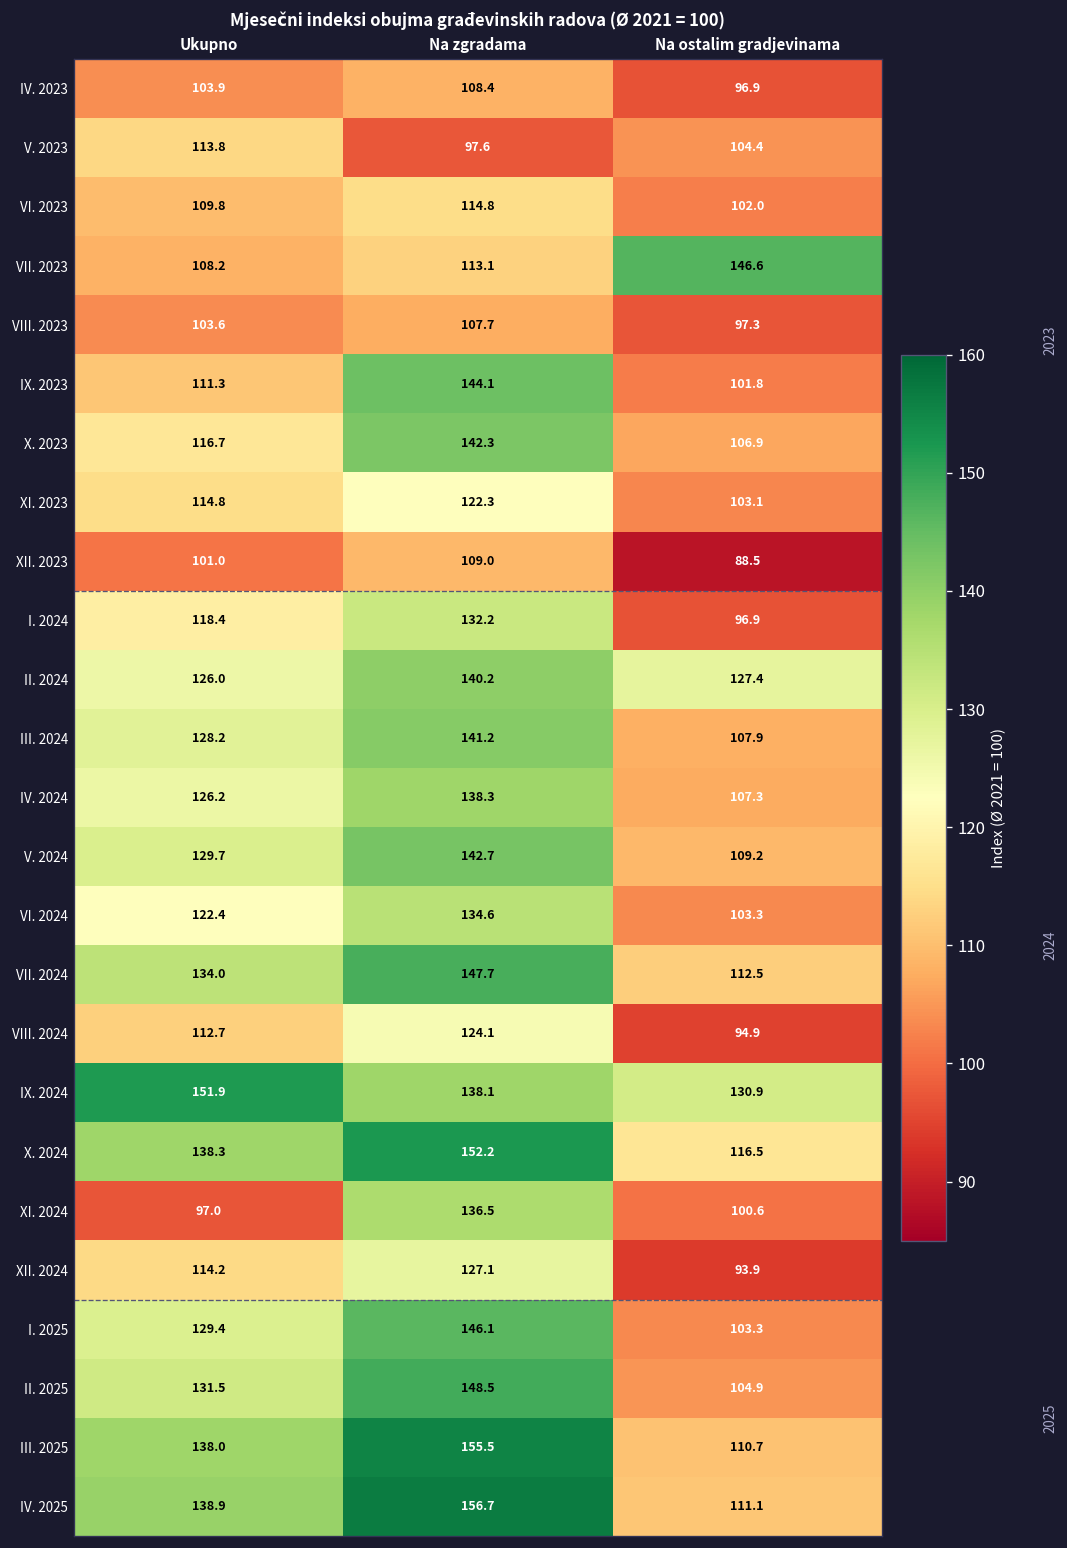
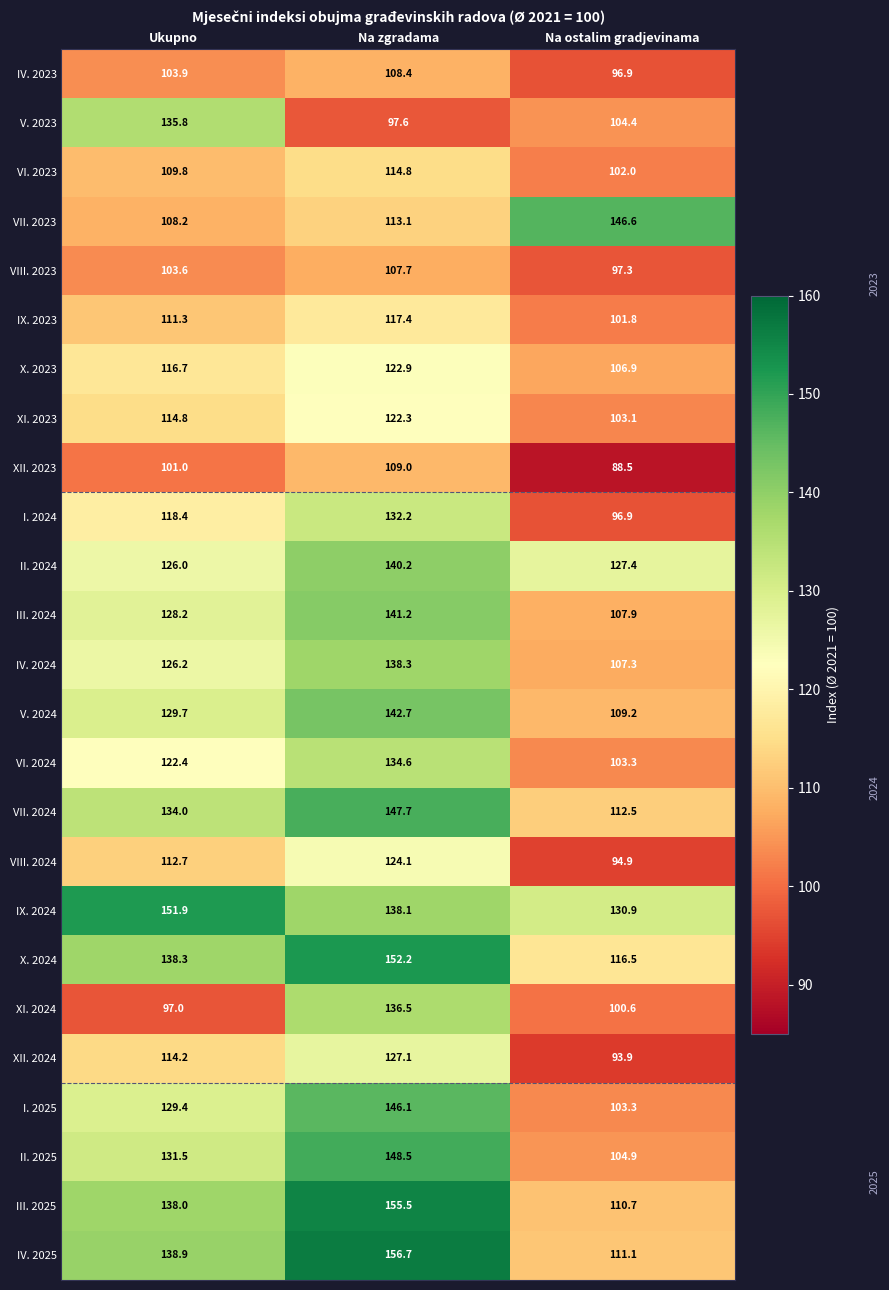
  {
    "IV. 2023": {
      "Ukupno": 103.9,
      "Na zgradama": 108.4,
      "Na ostalim gradjevinama": 96.9
    },
    "V. 2023": {
-     "Ukupno": 113.8,
+     "Ukupno": 135.8,
      "Na zgradama": 97.6,
      "Na ostalim gradjevinama": 104.4
    },
    "VI. 2023": {
      "Ukupno": 109.8,
      "Na zgradama": 114.8,
      "Na ostalim gradjevinama": 102.0
    },
    "VII. 2023": {
      "Ukupno": 108.2,
      "Na zgradama": 113.1,
      "Na ostalim gradjevinama": 146.6
    },
    "VIII. 2023": {
      "Ukupno": 103.6,
      "Na zgradama": 107.7,
      "Na ostalim gradjevinama": 97.3
    },
    "IX. 2023": {
      "Ukupno": 111.3,
-     "Na zgradama": 144.1,
+     "Na zgradama": 117.4,
      "Na ostalim gradjevinama": 101.8
    },
    "X. 2023": {
      "Ukupno": 116.7,
-     "Na zgradama": 142.3,
+     "Na zgradama": 122.9,
      "Na ostalim gradjevinama": 106.9
    },
    "XI. 2023": {
      "Ukupno": 114.8,
      "Na zgradama": 122.3,
      "Na ostalim gradjevinama": 103.1
    },
    "XII. 2023": {
      "Ukupno": 101.0,
      "Na zgradama": 109.0,
      "Na ostalim gradjevinama": 88.5
    },
    "I. 2024": {
      "Ukupno": 118.4,
      "Na zgradama": 132.2,
      "Na ostalim gradjevinama": 96.9
    },
    "II. 2024": {
      "Ukupno": 126.0,
      "Na zgradama": 140.2,
      "Na ostalim gradjevinama": 127.4
    },
    "III. 2024": {
      "Ukupno": 128.2,
      "Na zgradama": 141.2,
      "Na ostalim gradjevinama": 107.9
    },
    "IV. 2024": {
      "Ukupno": 126.2,
      "Na zgradama": 138.3,
      "Na ostalim gradjevinama": 107.3
    },
    "V. 2024": {
      "Ukupno": 129.7,
      "Na zgradama": 142.7,
      "Na ostalim gradjevinama": 109.2
    },
    "VI. 2024": {
      "Ukupno": 122.4,
      "Na zgradama": 134.6,
      "Na ostalim gradjevinama": 103.3
    },
    "VII. 2024": {
      "Ukupno": 134.0,
      "Na zgradama": 147.7,
      "Na ostalim gradjevinama": 112.5
    },
    "VIII. 2024": {
      "Ukupno": 112.7,
      "Na zgradama": 124.1,
      "Na ostalim gradjevinama": 94.9
    },
    "IX. 2024": {
      "Ukupno": 151.9,
      "Na zgradama": 138.1,
      "Na ostalim gradjevinama": 130.9
    },
    "X. 2024": {
      "Ukupno": 138.3,
      "Na zgradama": 152.2,
      "Na ostalim gradjevinama": 116.5
    },
    "XI. 2024": {
      "Ukupno": 97.0,
      "Na zgradama": 136.5,
      "Na ostalim gradjevinama": 100.6
    },
    "XII. 2024": {
      "Ukupno": 114.2,
      "Na zgradama": 127.1,
      "Na ostalim gradjevinama": 93.9
    },
    "I. 2025": {
      "Ukupno": 129.4,
      "Na zgradama": 146.1,
      "Na ostalim gradjevinama": 103.3
    },
    "II. 2025": {
      "Ukupno": 131.5,
      "Na zgradama": 148.5,
      "Na ostalim gradjevinama": 104.9
    },
    "III. 2025": {
      "Ukupno": 138.0,
      "Na zgradama": 155.5,
      "Na ostalim gradjevinama": 110.7
    },
    "IV. 2025": {
      "Ukupno": 138.9,
      "Na zgradama": 156.7,
      "Na ostalim gradjevinama": 111.1
    }
  }
